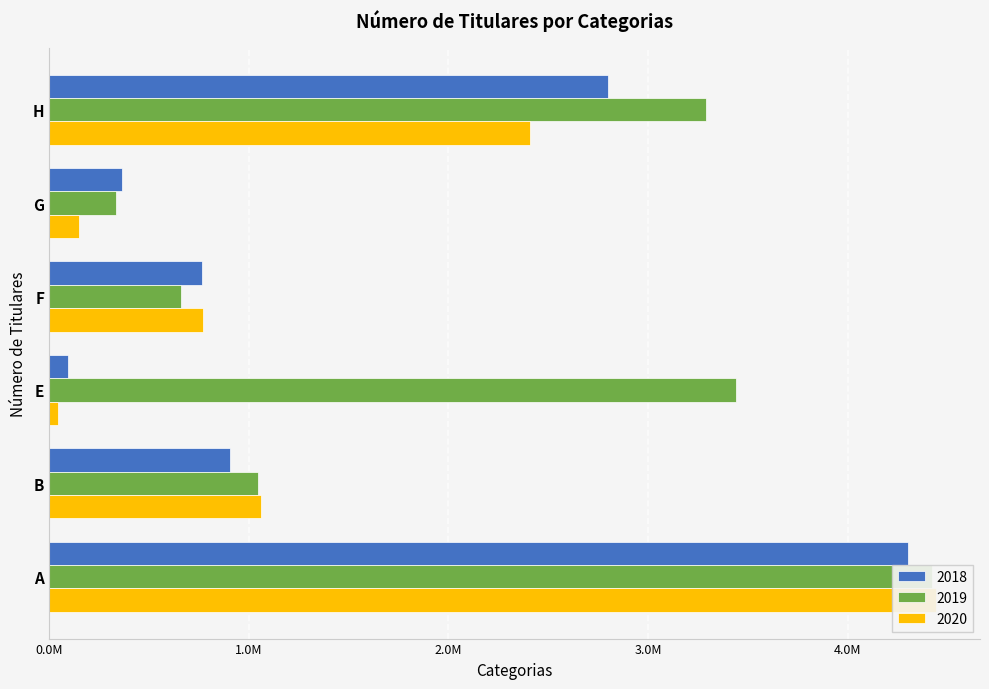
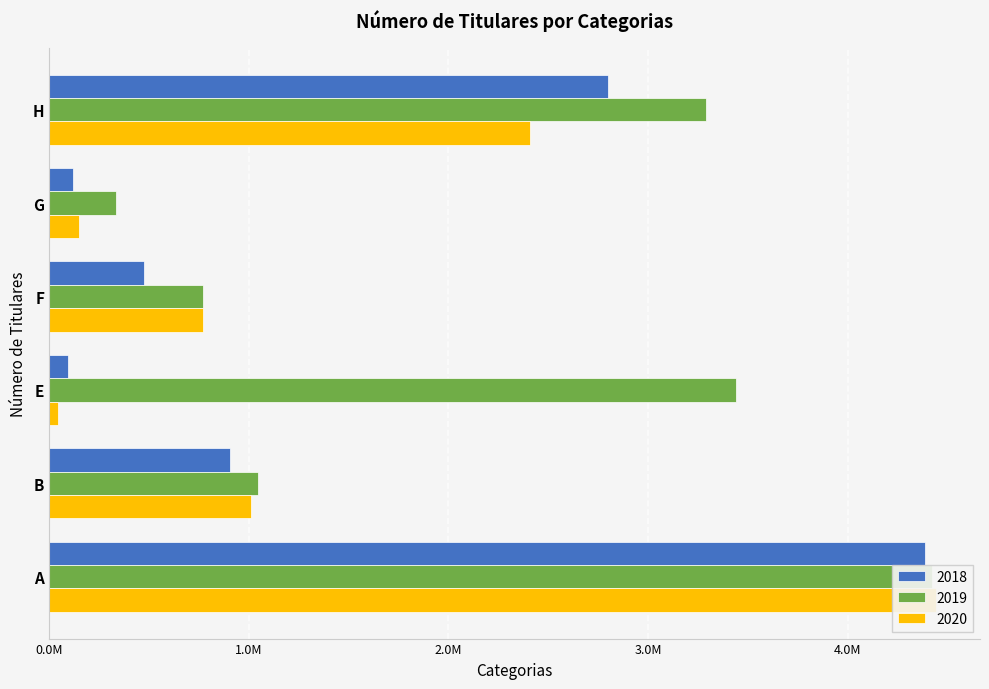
  {
    "2018": {
      "H": 2800000,
-     "G": 370000,
-     "F": 770000,
+     "G": 120000,
+     "F": 470000,
      "E": 100000,
      "B": 910000,
-     "A": 4300000
+     "A": 4390000
    },
    "2019": {
      "H": 3290000,
      "G": 340000,
-     "F": 660000,
+     "F": 770000,
      "E": 3440000,
      "B": 1050000
    },
    "2020": {
      "H": 2410000,
      "G": 150000,
      "F": 770000,
      "E": 50000,
-     "B": 1060000
+     "B": 1010000
    }
  }
